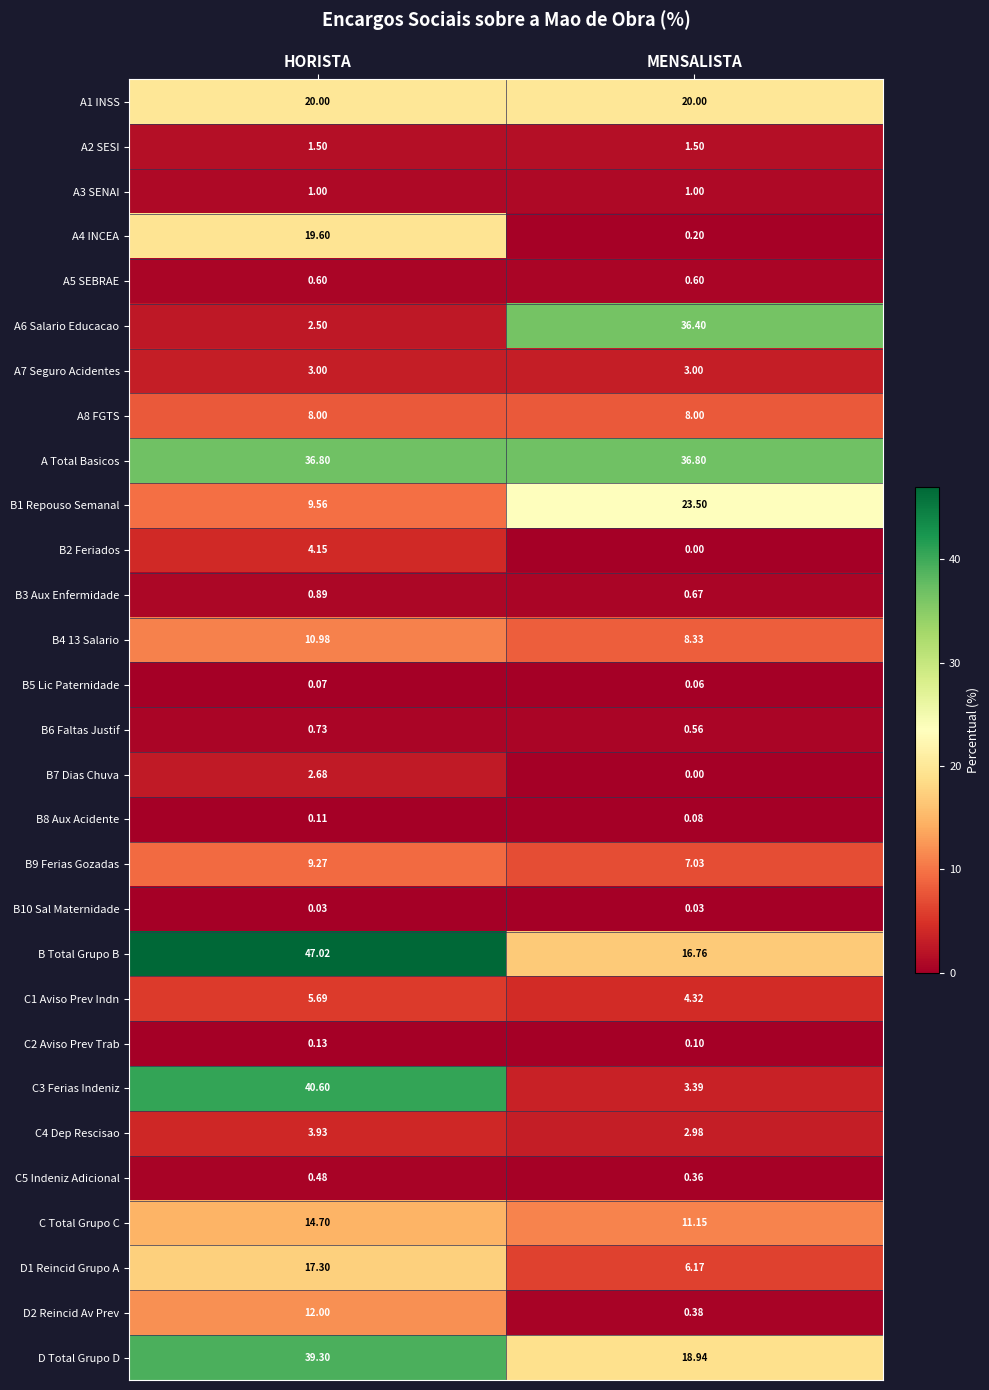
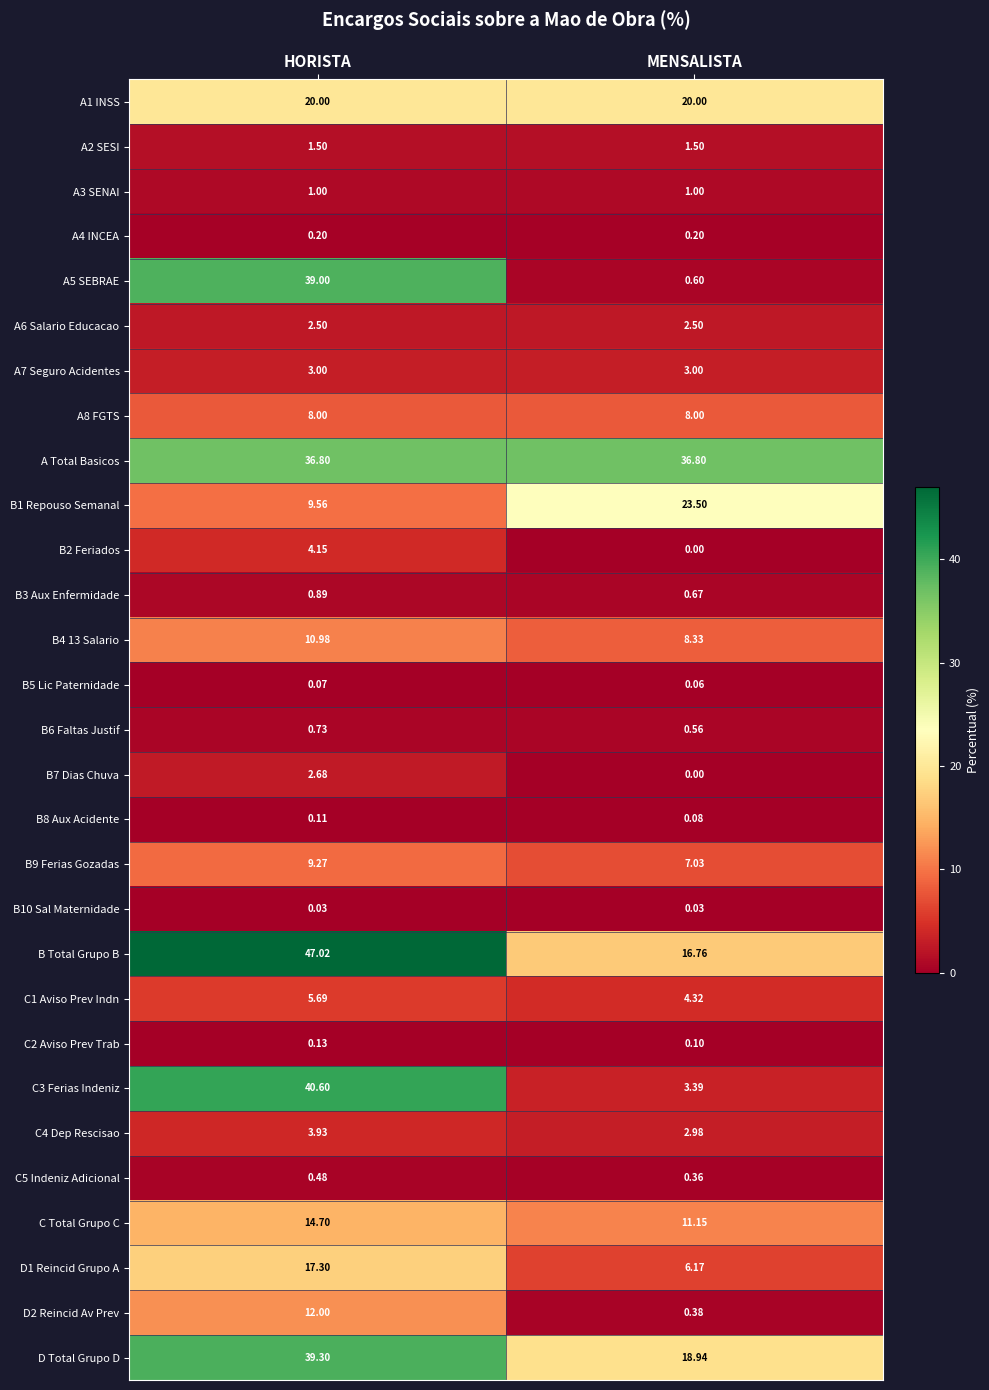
  {
    "A1 INSS": {
      "HORISTA": 20.00,
      "MENSALISTA": 20.00
    },
    "A2 SESI": {
      "HORISTA": 1.50,
      "MENSALISTA": 1.50
    },
    "A3 SENAI": {
      "HORISTA": 1.00,
      "MENSALISTA": 1.00
    },
    "A4 INCEA": {
-     "HORISTA": 19.60,
+     "HORISTA": 0.20,
      "MENSALISTA": 0.20
    },
    "A5 SEBRAE": {
-     "HORISTA": 0.60,
+     "HORISTA": 39.00,
      "MENSALISTA": 0.60
    },
    "A6 Salario Educacao": {
      "HORISTA": 2.50,
-     "MENSALISTA": 36.40
+     "MENSALISTA": 2.50
    },
    "A7 Seguro Acidentes": {
      "HORISTA": 3.00,
      "MENSALISTA": 3.00
    },
    "A8 FGTS": {
      "HORISTA": 8.00,
      "MENSALISTA": 8.00
    },
    "A Total Basicos": {
      "HORISTA": 36.80,
      "MENSALISTA": 36.80
    },
    "B1 Repouso Semanal": {
      "HORISTA": 9.56,
      "MENSALISTA": 23.50
    },
    "B2 Feriados": {
      "HORISTA": 4.15,
      "MENSALISTA": 0.00
    },
    "B3 Aux Enfermidade": {
      "HORISTA": 0.89,
      "MENSALISTA": 0.67
    },
    "B4 13 Salario": {
      "HORISTA": 10.98,
      "MENSALISTA": 8.33
    },
    "B5 Lic Paternidade": {
      "HORISTA": 0.07,
      "MENSALISTA": 0.06
    },
    "B6 Faltas Justif": {
      "HORISTA": 0.73,
      "MENSALISTA": 0.56
    },
    "B7 Dias Chuva": {
      "HORISTA": 2.68,
      "MENSALISTA": 0.00
    },
    "B8 Aux Acidente": {
      "HORISTA": 0.11,
      "MENSALISTA": 0.08
    },
    "B9 Ferias Gozadas": {
      "HORISTA": 9.27,
      "MENSALISTA": 7.03
    },
    "B10 Sal Maternidade": {
      "HORISTA": 0.03,
      "MENSALISTA": 0.03
    },
    "B Total Grupo B": {
      "HORISTA": 47.02,
      "MENSALISTA": 16.76
    },
    "C1 Aviso Prev Indn": {
      "HORISTA": 5.69,
      "MENSALISTA": 4.32
    },
    "C2 Aviso Prev Trab": {
      "HORISTA": 0.13,
      "MENSALISTA": 0.10
    },
    "C3 Ferias Indeniz": {
      "HORISTA": 40.60,
      "MENSALISTA": 3.39
    },
    "C4 Dep Rescisao": {
      "HORISTA": 3.93,
      "MENSALISTA": 2.98
    },
    "C5 Indeniz Adicional": {
      "HORISTA": 0.48,
      "MENSALISTA": 0.36
    },
    "C Total Grupo C": {
      "HORISTA": 14.70,
      "MENSALISTA": 11.15
    },
    "D1 Reincid Grupo A": {
      "HORISTA": 17.30,
      "MENSALISTA": 6.17
    },
    "D2 Reincid Av Prev": {
      "HORISTA": 12.00,
      "MENSALISTA": 0.38
    },
    "D Total Grupo D": {
      "HORISTA": 39.30,
      "MENSALISTA": 18.94
    }
  }
